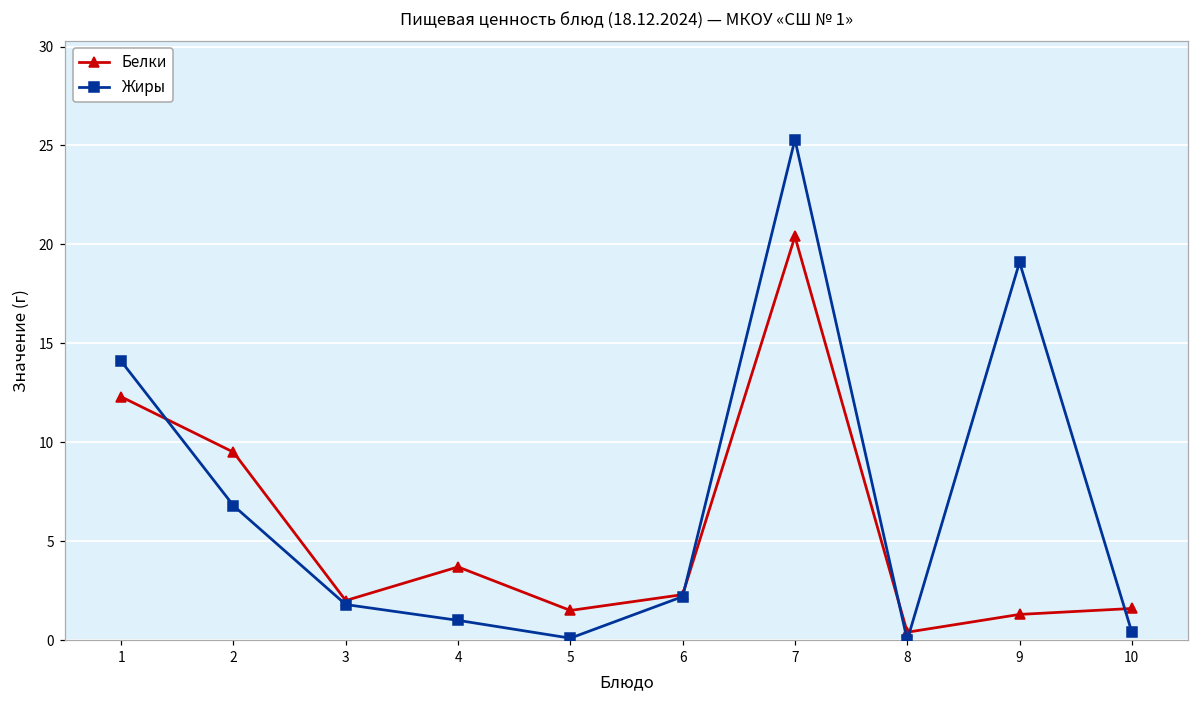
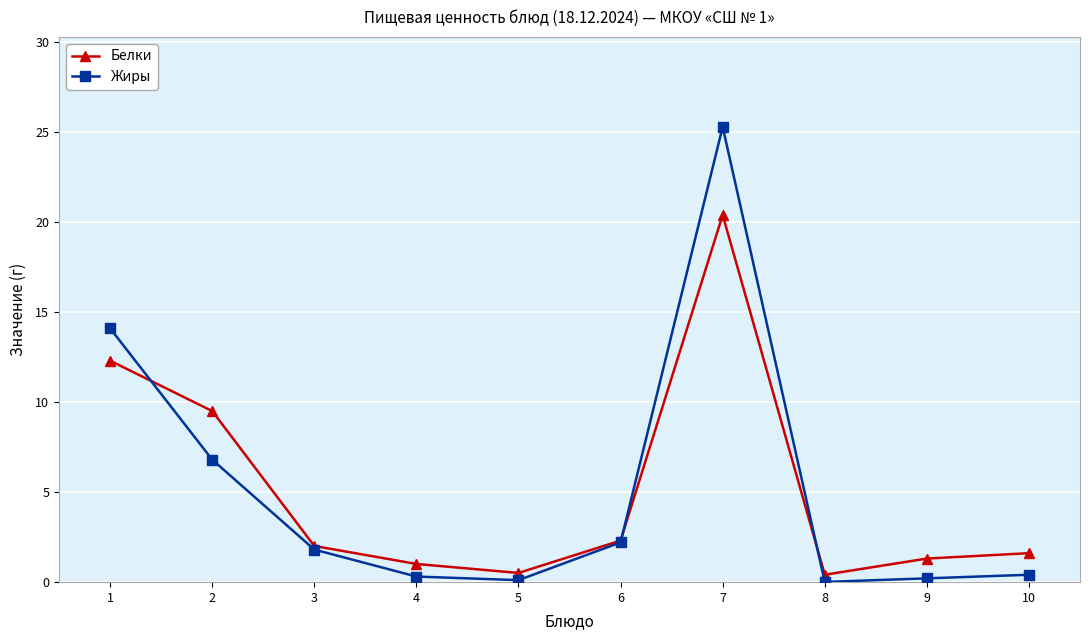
  {
    "Белки": {
      "1": 12.3,
      "2": 9.5,
      "3": 2.0,
-     "4": 3.7,
-     "5": 1.5,
+     "4": 1.0,
+     "5": 0.5,
      "7": 20.4,
      "8": 0.4,
      "9": 1.3,
      "10": 1.6
    },
    "Жиры": {
      "1": 14.1,
      "2": 6.8,
      "3": 1.8,
-     "4": 1.0,
+     "4": 0.3,
      "5": 0.1,
      "7": 25.3,
      "8": 0.0,
-     "9": 19.1,
+     "9": 0.2,
      "10": 0.4
    }
  }
